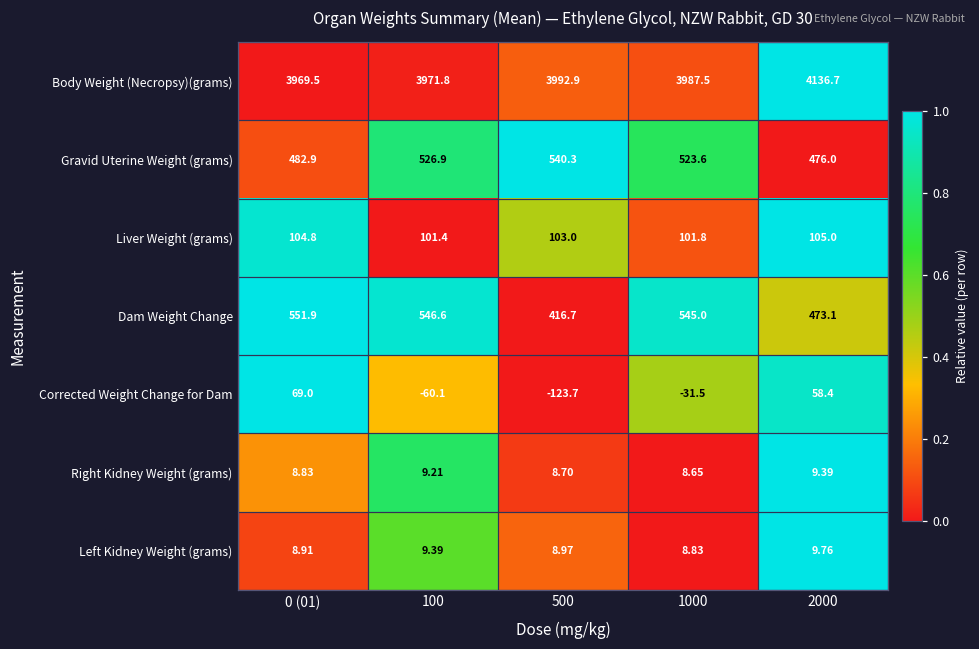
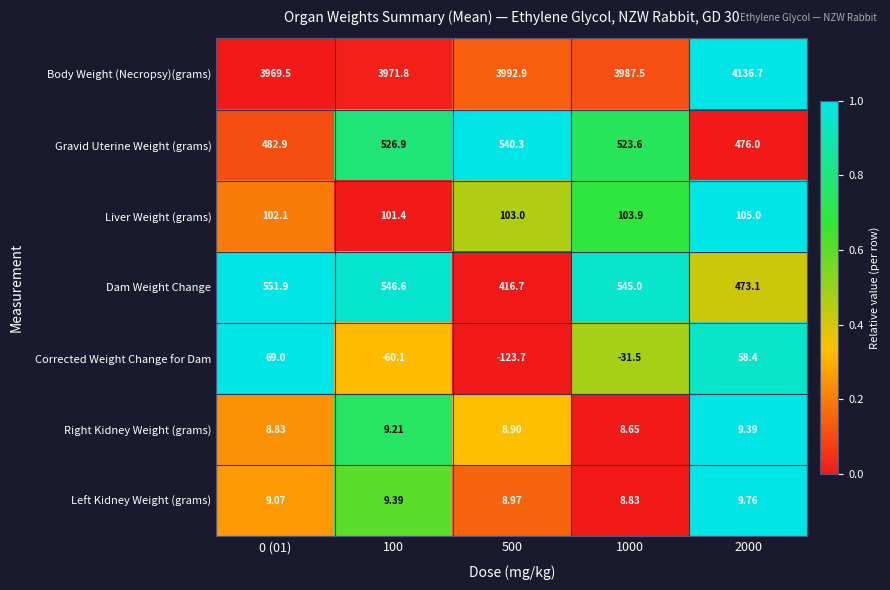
  {
    "Body Weight (Necropsy)(grams)": {
      "0 (01)": 3969.5,
      "100": 3971.8,
      "500": 3992.9,
      "1000": 3987.5,
      "2000": 4136.7
    },
    "Gravid Uterine Weight (grams)": {
      "0 (01)": 482.9,
      "100": 526.9,
      "500": 540.3,
      "1000": 523.6,
      "2000": 476.0
    },
    "Liver Weight (grams)": {
-     "0 (01)": 104.8,
+     "0 (01)": 102.1,
      "100": 101.4,
      "500": 103.0,
-     "1000": 101.8,
+     "1000": 103.9,
      "2000": 105.0
    },
    "Dam Weight Change": {
      "0 (01)": 551.9,
      "100": 546.6,
      "500": 416.7,
      "1000": 545.0,
      "2000": 473.1
    },
    "Corrected Weight Change for Dam": {
      "0 (01)": 69.0,
      "100": -60.1,
      "500": -123.7,
      "1000": -31.5,
      "2000": 58.4
    },
    "Right Kidney Weight (grams)": {
      "0 (01)": 8.83,
      "100": 9.21,
-     "500": 8.70,
+     "500": 8.90,
      "1000": 8.65,
      "2000": 9.39
    },
    "Left Kidney Weight (grams)": {
-     "0 (01)": 8.91,
+     "0 (01)": 9.07,
      "100": 9.39,
      "500": 8.97,
      "1000": 8.83,
      "2000": 9.76
    }
  }
